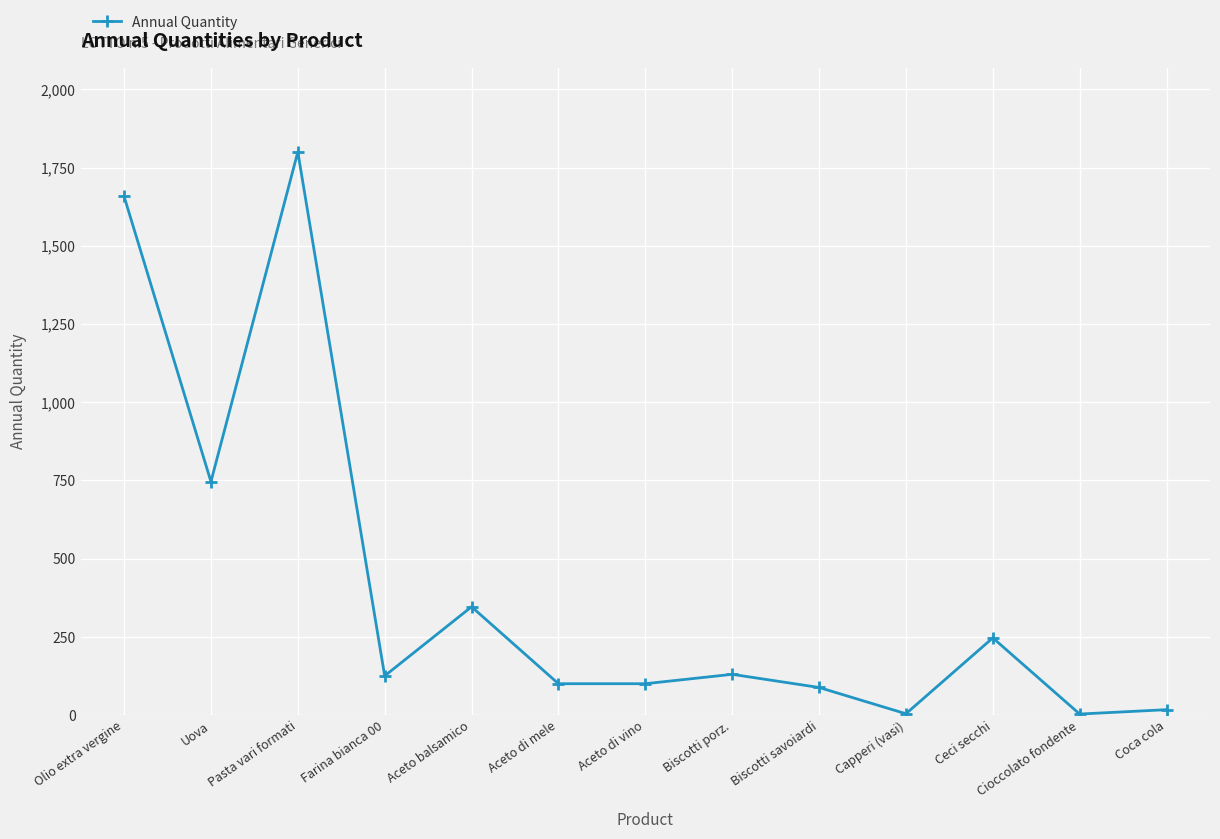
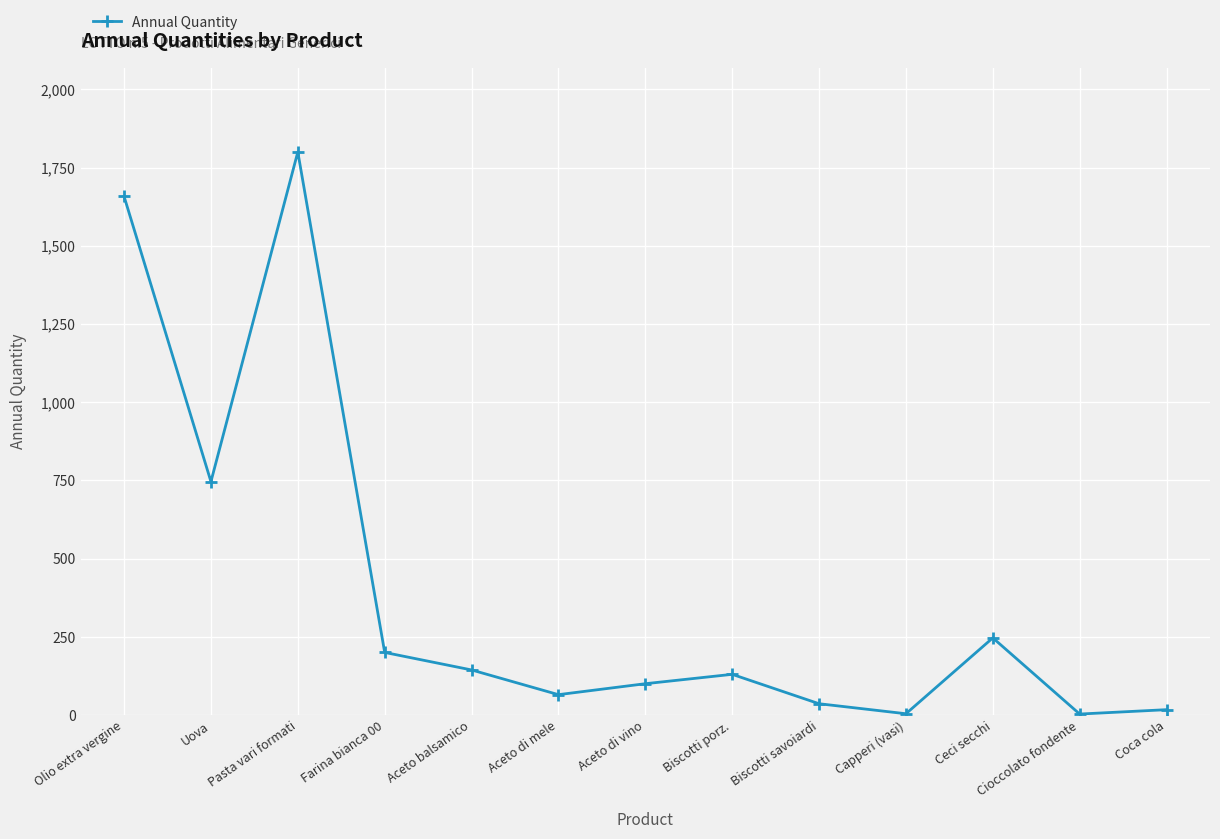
  {
    "Olio extra vergine": "1,660",
    "Uova": "750",
    "Pasta vari formati": "1,800",
-   "Farina bianca 00": "130",
-   "Aceto balsamico": "350",
-   "Aceto di mele": "100",
+   "Farina bianca 00": "200",
+   "Aceto balsamico": "140",
+   "Aceto di mele": "70",
    "Aceto di vino": "100",
    "Biscotti porz.": "130",
-   "Biscotti savoiardi": "90",
+   "Biscotti savoiardi": "40",
    "Capperi (vasi)": "0",
    "Ceci secchi": "250",
    "Cioccolato fondente": "0",
    "Coca cola": "20"
  }
